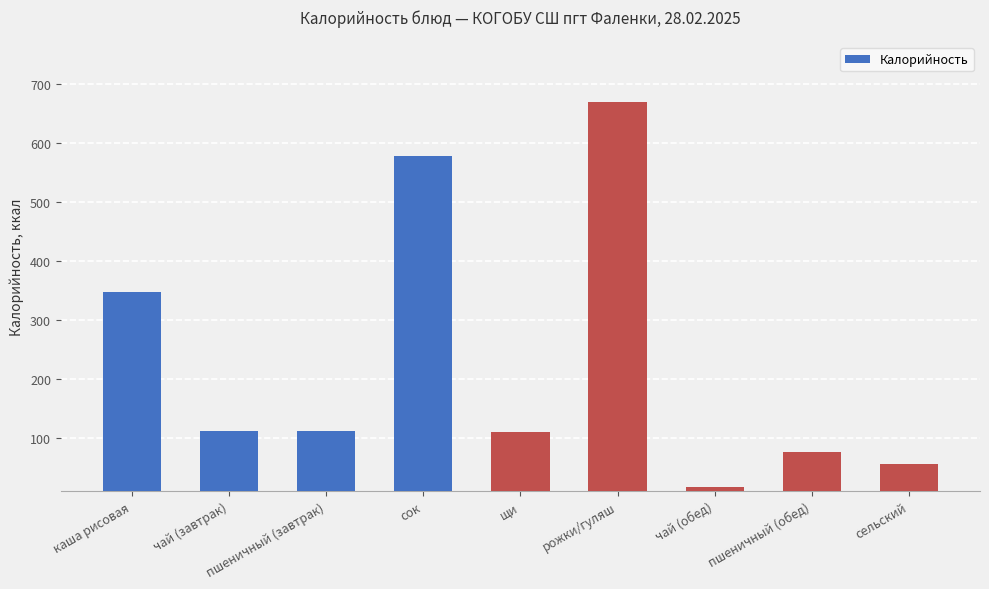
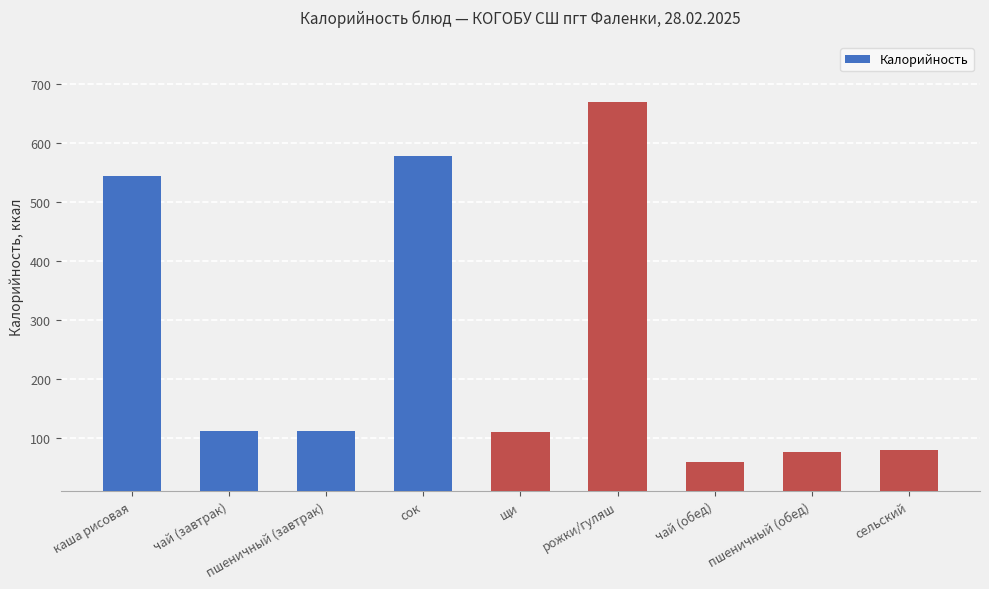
  {
-   "каша рисовая": 350,
+   "каша рисовая": 540,
    "чай (завтрак)": 110,
    "пшеничный (завтрак)": 110,
    "сок": 580,
    "щи": 110,
    "рожки/гуляш": 670,
-   "чай (обед)": 20,
+   "чай (обед)": 60,
    "пшеничный (обед)": 80,
-   "сельский": 60
+   "сельский": 80
  }
